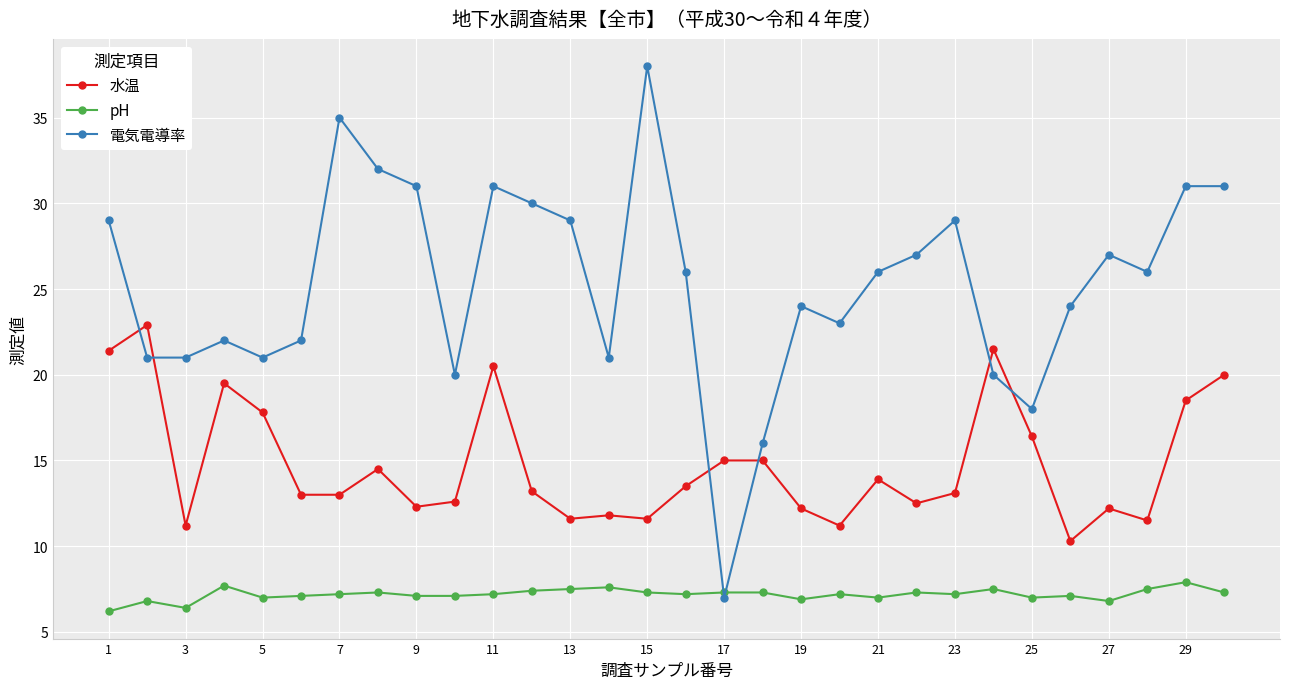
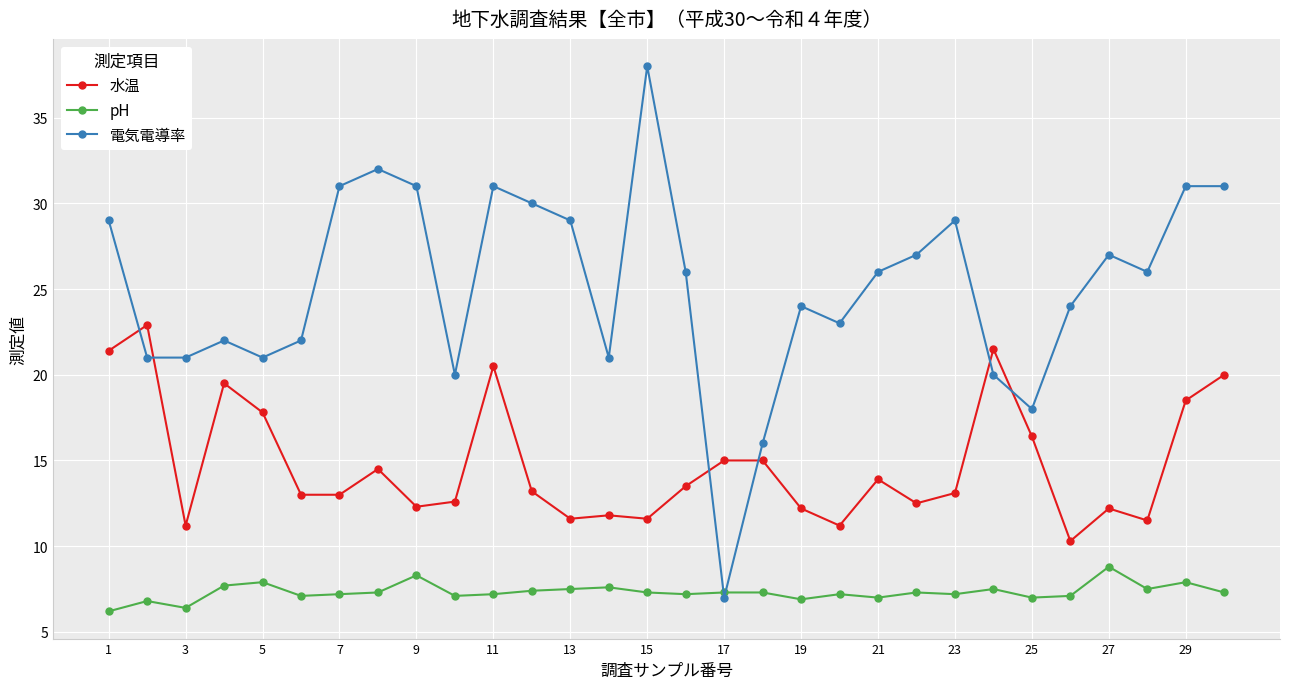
  {
    "水温": {
      "1": 21.4,
      "3": 11.2,
      "5": 17.8,
      "7": 13.0,
      "9": 12.3,
      "11": 20.5,
      "13": 11.6,
      "15": 11.6,
      "17": 15.0,
      "19": 12.2,
      "21": 13.9,
      "23": 13.1,
      "25": 16.4,
      "27": 12.2,
      "29": 18.5
    },
    "pH": {
      "1": 6.2,
      "3": 6.4,
-     "5": 7.0,
+     "5": 7.9,
      "7": 7.2,
-     "9": 7.1,
+     "9": 8.3,
      "11": 7.2,
      "13": 7.5,
      "15": 7.3,
      "17": 7.3,
      "19": 6.9,
      "21": 7.0,
      "23": 7.2,
      "25": 7.0,
-     "27": 6.8,
+     "27": 8.8,
      "29": 7.9
    },
    "電気電導率": {
      "1": 29,
      "3": 21,
      "5": 21,
-     "7": 35,
+     "7": 31,
      "9": 31,
      "11": 31,
      "13": 29,
      "15": 38,
      "17": 7,
      "19": 24,
      "21": 26,
      "23": 29,
      "25": 18,
      "27": 27,
      "29": 31
    }
  }
